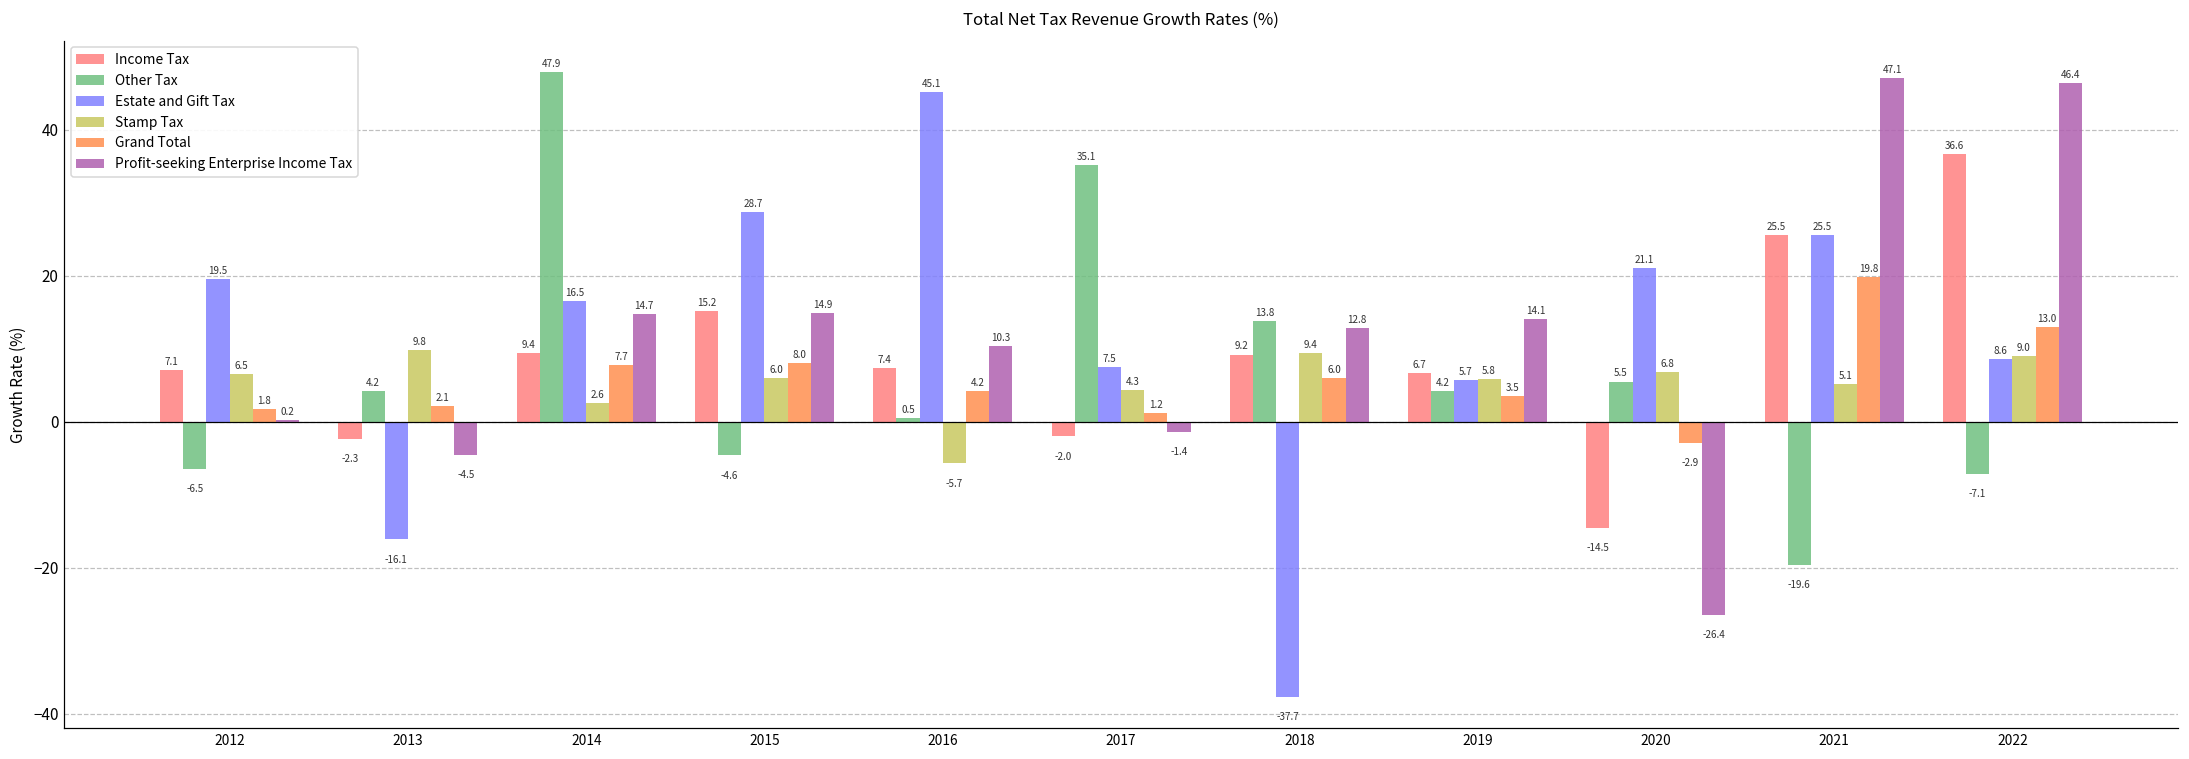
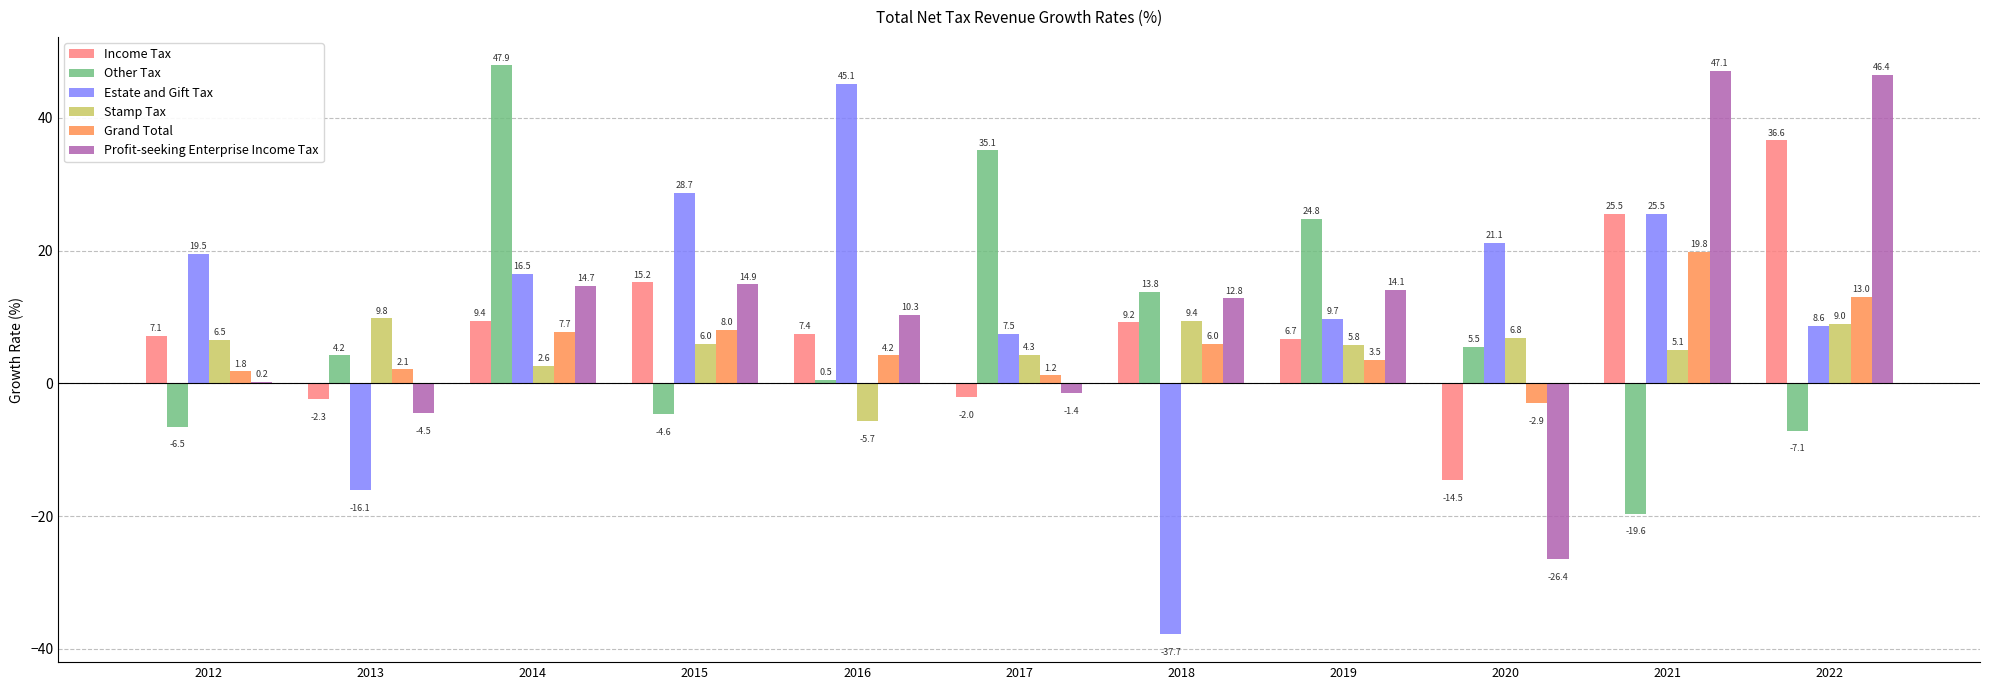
  {
    "Other Tax": {
      "2012": -6.5,
      "2013": 4.2,
      "2014": 47.9,
      "2015": -4.6,
      "2016": 0.5,
      "2017": 35.1,
      "2018": 13.8,
-     "2019": 4.2,
+     "2019": 24.8,
      "2020": 5.5,
      "2021": -19.6,
      "2022": -7.1
    },
    "Estate and Gift Tax": {
      "2012": 19.5,
      "2013": -16.1,
      "2014": 16.5,
      "2015": 28.7,
      "2016": 45.1,
      "2017": 7.5,
      "2018": -37.7,
-     "2019": 5.7,
+     "2019": 9.7,
      "2020": 21.1,
      "2021": 25.5,
      "2022": 8.6
    },
    "Stamp Tax": {
      "2012": 6.5,
      "2013": 9.8,
      "2014": 2.6,
      "2015": 6.0,
      "2016": -5.7,
      "2017": 4.3,
      "2018": 9.4,
      "2019": 5.8,
      "2020": 6.8,
      "2021": 5.1,
      "2022": 9.0
    },
    "Profit-seeking Enterprise Income Tax": {
      "2012": 0.2,
      "2013": -4.5,
      "2014": 14.7,
      "2015": 14.9,
      "2016": 10.3,
      "2017": -1.4,
      "2018": 12.8,
      "2019": 14.1,
      "2020": -26.4,
      "2021": 47.1,
      "2022": 46.4
    }
  }
